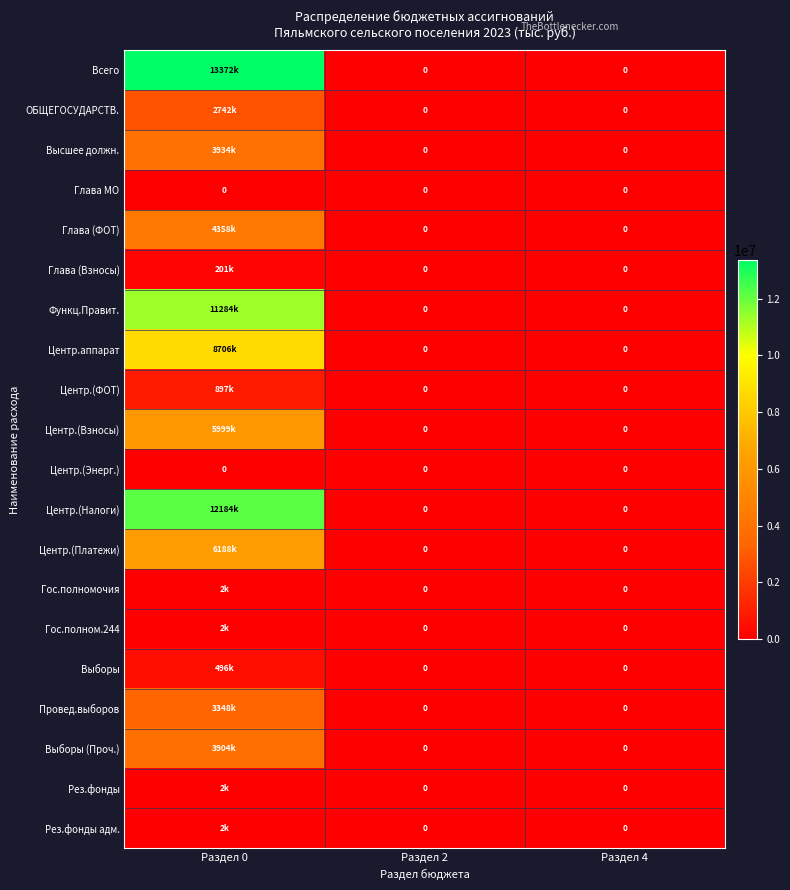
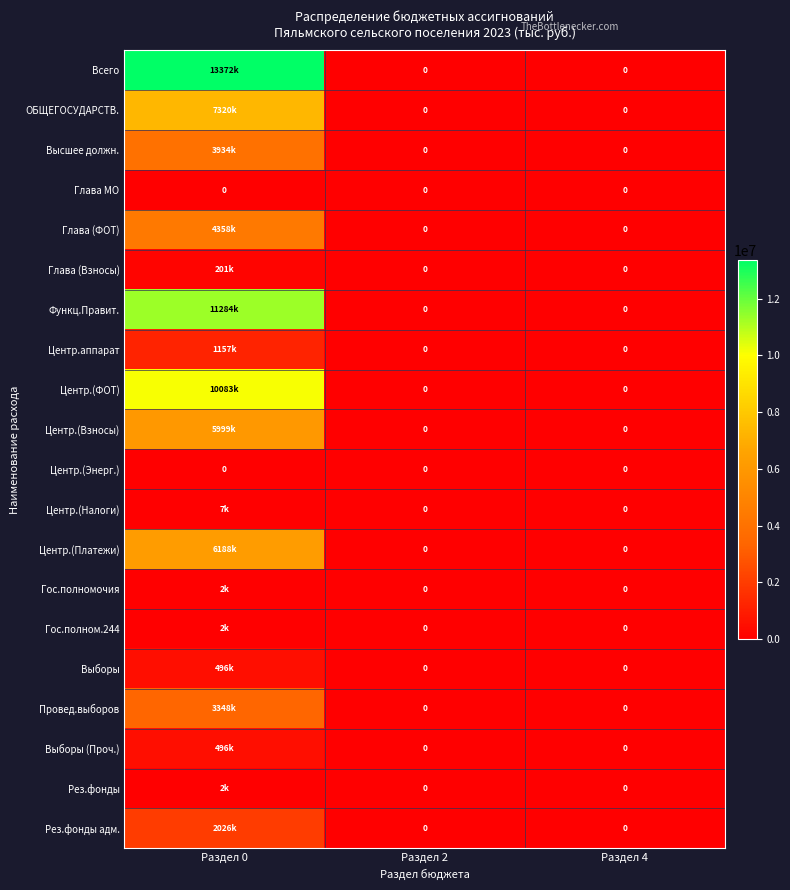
  {
    "Всего": {
      "Раздел 0": "13372k",
      "Раздел 2": "0",
      "Раздел 4": "0"
    },
    "ОБЩЕГОСУДАРСТВ.": {
-     "Раздел 0": "2742k",
+     "Раздел 0": "7320k",
      "Раздел 2": "0",
      "Раздел 4": "0"
    },
    "Высшее должн.": {
      "Раздел 0": "3934k",
      "Раздел 2": "0",
      "Раздел 4": "0"
    },
    "Глава МО": {
      "Раздел 0": "0",
      "Раздел 2": "0",
      "Раздел 4": "0"
    },
    "Глава (ФОТ)": {
      "Раздел 0": "4358k",
      "Раздел 2": "0",
      "Раздел 4": "0"
    },
    "Глава (Взносы)": {
      "Раздел 0": "201k",
      "Раздел 2": "0",
      "Раздел 4": "0"
    },
    "Функц.Правит.": {
      "Раздел 0": "11284k",
      "Раздел 2": "0",
      "Раздел 4": "0"
    },
    "Центр.аппарат": {
-     "Раздел 0": "8706k",
+     "Раздел 0": "1157k",
      "Раздел 2": "0",
      "Раздел 4": "0"
    },
    "Центр.(ФОТ)": {
-     "Раздел 0": "897k",
+     "Раздел 0": "10083k",
      "Раздел 2": "0",
      "Раздел 4": "0"
    },
    "Центр.(Взносы)": {
      "Раздел 0": "5999k",
      "Раздел 2": "0",
      "Раздел 4": "0"
    },
    "Центр.(Энерг.)": {
      "Раздел 0": "0",
      "Раздел 2": "0",
      "Раздел 4": "0"
    },
    "Центр.(Налоги)": {
-     "Раздел 0": "12184k",
+     "Раздел 0": "7k",
      "Раздел 2": "0",
      "Раздел 4": "0"
    },
    "Центр.(Платежи)": {
      "Раздел 0": "6188k",
      "Раздел 2": "0",
      "Раздел 4": "0"
    },
    "Гос.полномочия": {
      "Раздел 0": "2k",
      "Раздел 2": "0",
      "Раздел 4": "0"
    },
    "Гос.полном.244": {
      "Раздел 0": "2k",
      "Раздел 2": "0",
      "Раздел 4": "0"
    },
    "Выборы": {
      "Раздел 0": "496k",
      "Раздел 2": "0",
      "Раздел 4": "0"
    },
    "Провед.выборов": {
      "Раздел 0": "3348k",
      "Раздел 2": "0",
      "Раздел 4": "0"
    },
    "Выборы (Проч.)": {
-     "Раздел 0": "3904k",
+     "Раздел 0": "496k",
      "Раздел 2": "0",
      "Раздел 4": "0"
    },
    "Рез.фонды": {
      "Раздел 0": "2k",
      "Раздел 2": "0",
      "Раздел 4": "0"
    },
    "Рез.фонды адм.": {
-     "Раздел 0": "2k",
+     "Раздел 0": "2026k",
      "Раздел 2": "0",
      "Раздел 4": "0"
    }
  }
